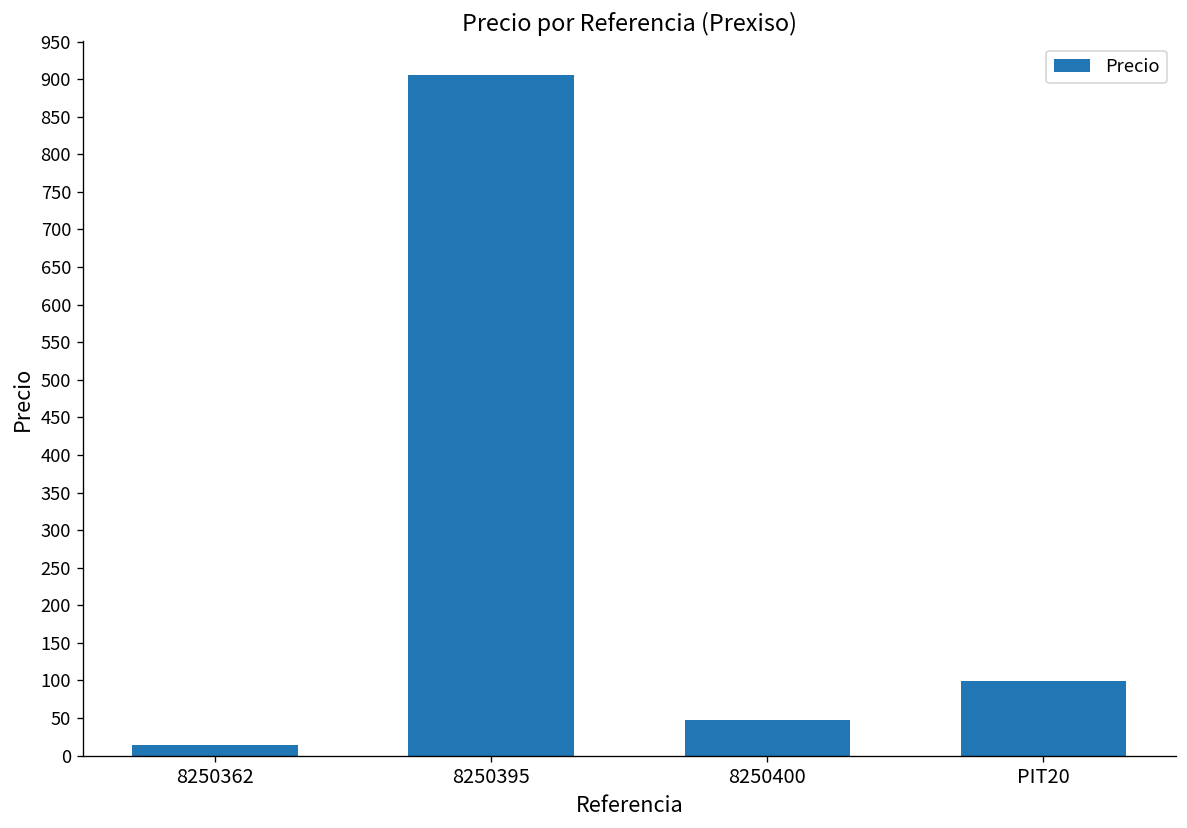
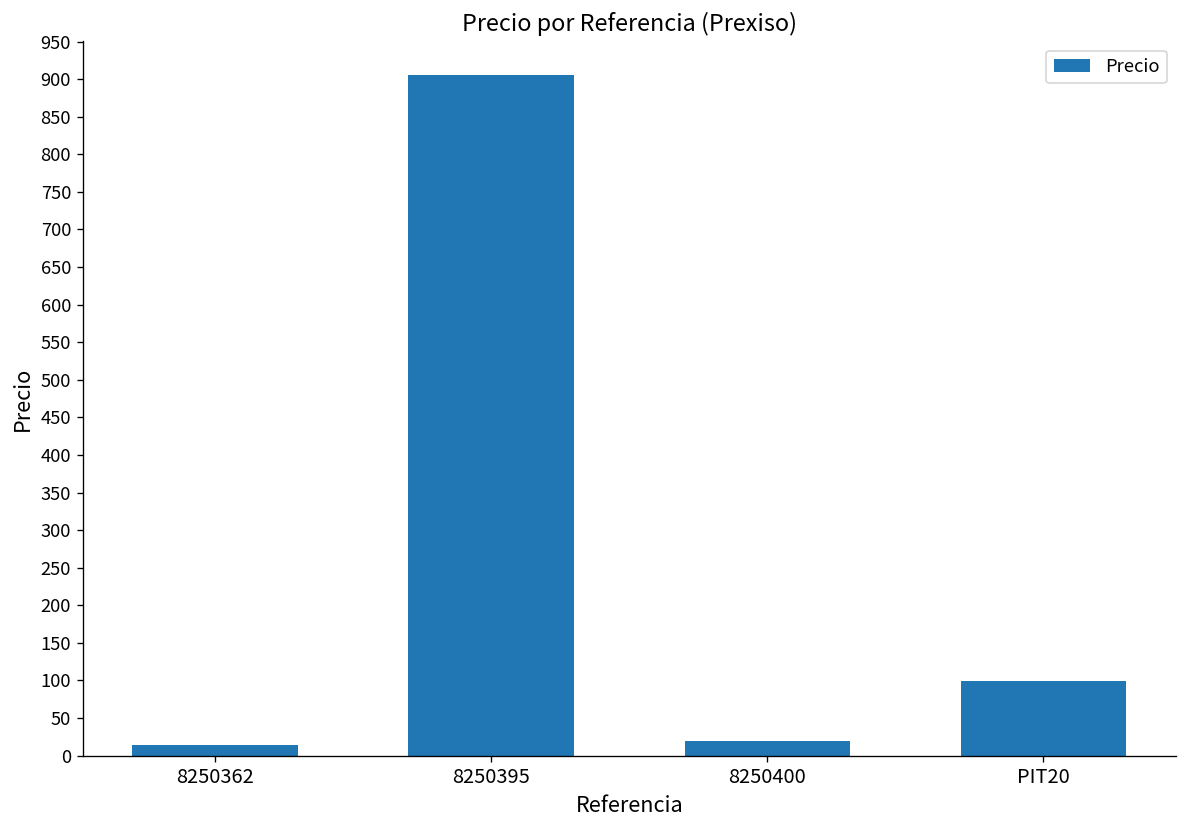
  {
    "8250362": 10,
    "8250395": 910,
-   "8250400": 50,
+   "8250400": 20,
    "PIT20": 100
  }
